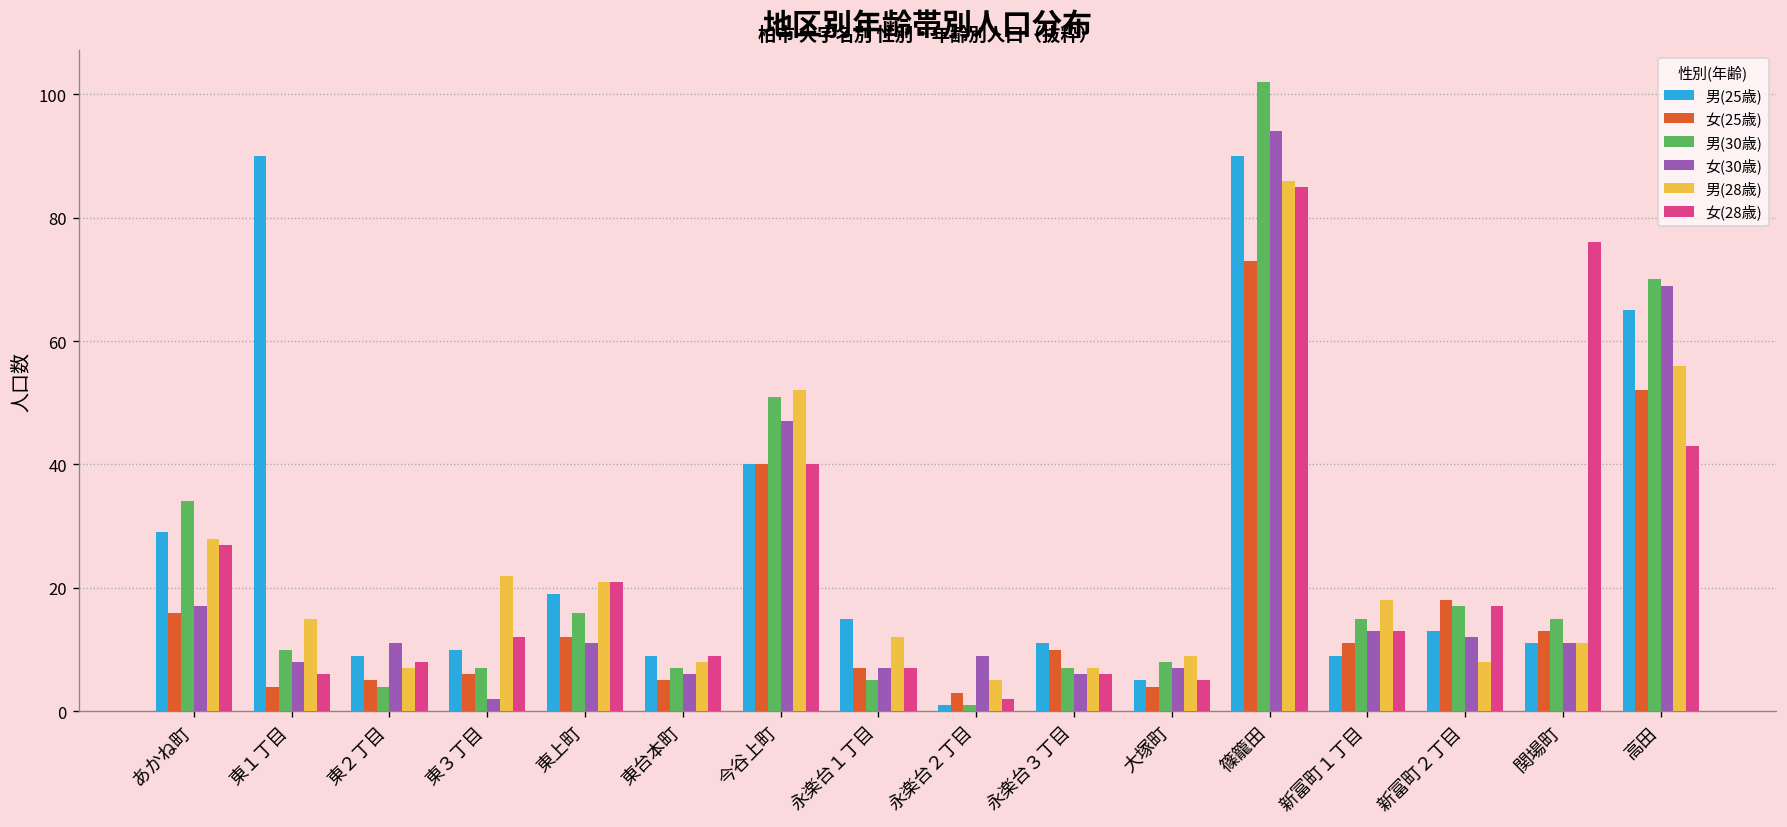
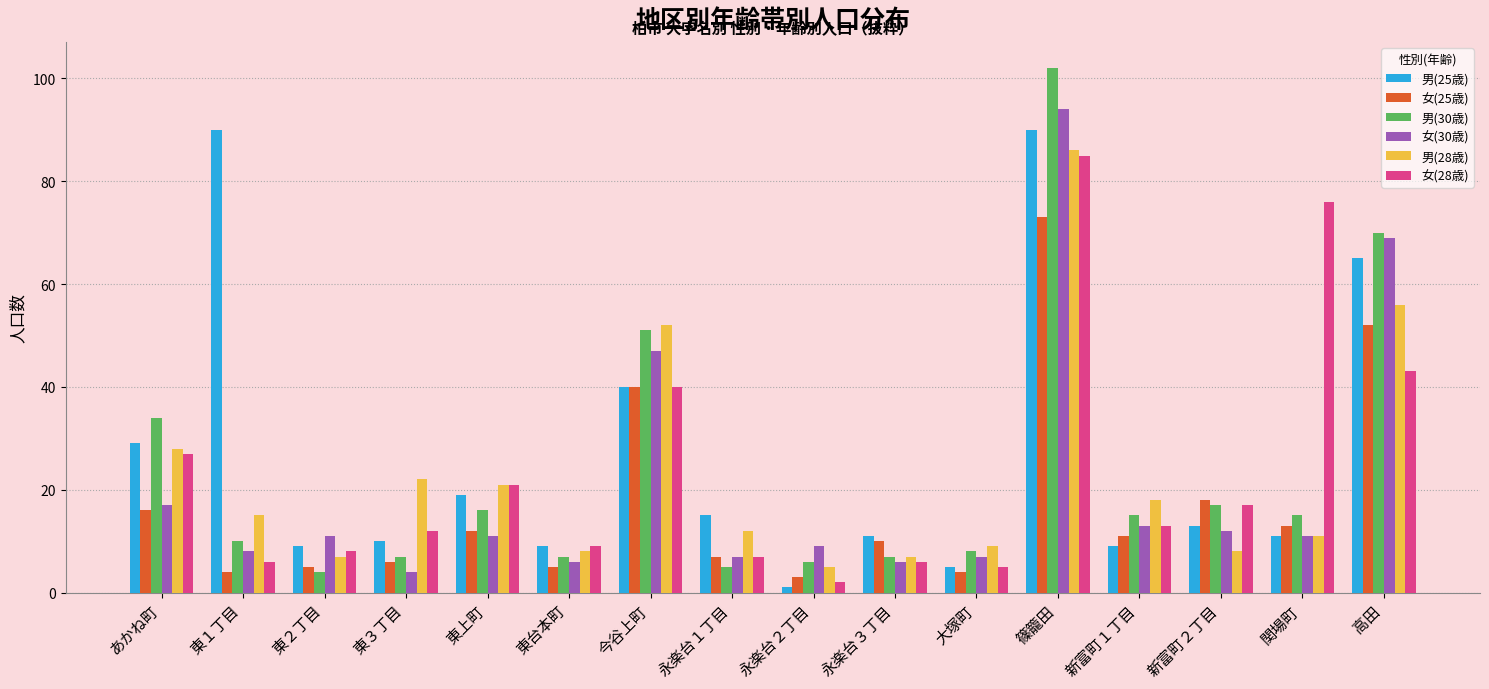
  {
    "男(25歳)": {
      "あかね町": 29,
      "東１丁目": 90,
      "東２丁目": 9,
      "東３丁目": 10,
      "東上町": 19,
      "東台本町": 9,
      "今谷上町": 40,
      "永楽台１丁目": 15,
      "永楽台２丁目": 1,
      "永楽台３丁目": 11,
      "大塚町": 5,
      "篠籠田": 90,
      "新富町１丁目": 9,
      "新富町２丁目": 13,
      "関場町": 11,
      "高田": 65
    },
    "女(25歳)": {
      "あかね町": 16,
      "東１丁目": 4,
      "東２丁目": 5,
      "東３丁目": 6,
      "東上町": 12,
      "東台本町": 5,
      "今谷上町": 40,
      "永楽台１丁目": 7,
      "永楽台２丁目": 3,
      "永楽台３丁目": 10,
      "大塚町": 4,
      "篠籠田": 73,
      "新富町１丁目": 11,
      "新富町２丁目": 18,
      "関場町": 13,
      "高田": 52
    },
    "男(30歳)": {
      "あかね町": 34,
      "東１丁目": 10,
      "東２丁目": 4,
      "東３丁目": 7,
      "東上町": 16,
      "東台本町": 7,
      "今谷上町": 51,
      "永楽台１丁目": 5,
-     "永楽台２丁目": 1,
+     "永楽台２丁目": 6,
      "永楽台３丁目": 7,
      "大塚町": 8,
      "篠籠田": 102,
      "新富町１丁目": 15,
      "新富町２丁目": 17,
      "関場町": 15,
      "高田": 70
    },
    "女(30歳)": {
      "あかね町": 17,
      "東１丁目": 8,
      "東２丁目": 11,
-     "東３丁目": 2,
+     "東３丁目": 4,
      "東上町": 11,
      "東台本町": 6,
      "今谷上町": 47,
      "永楽台１丁目": 7,
      "永楽台２丁目": 9,
      "永楽台３丁目": 6,
      "大塚町": 7,
      "篠籠田": 94,
      "新富町１丁目": 13,
      "新富町２丁目": 12,
      "関場町": 11,
      "高田": 69
    },
    "男(28歳)": {
      "あかね町": 28,
      "東１丁目": 15,
      "東２丁目": 7,
      "東３丁目": 22,
      "東上町": 21,
      "東台本町": 8,
      "今谷上町": 52,
      "永楽台１丁目": 12,
      "永楽台２丁目": 5,
      "永楽台３丁目": 7,
      "大塚町": 9,
      "篠籠田": 86,
      "新富町１丁目": 18,
      "新富町２丁目": 8,
      "関場町": 11,
      "高田": 56
    },
    "女(28歳)": {
      "あかね町": 27,
      "東１丁目": 6,
      "東２丁目": 8,
      "東３丁目": 12,
      "東上町": 21,
      "東台本町": 9,
      "今谷上町": 40,
      "永楽台１丁目": 7,
      "永楽台２丁目": 2,
      "永楽台３丁目": 6,
      "大塚町": 5,
      "篠籠田": 85,
      "新富町１丁目": 13,
      "新富町２丁目": 17,
      "関場町": 76,
      "高田": 43
    }
  }
